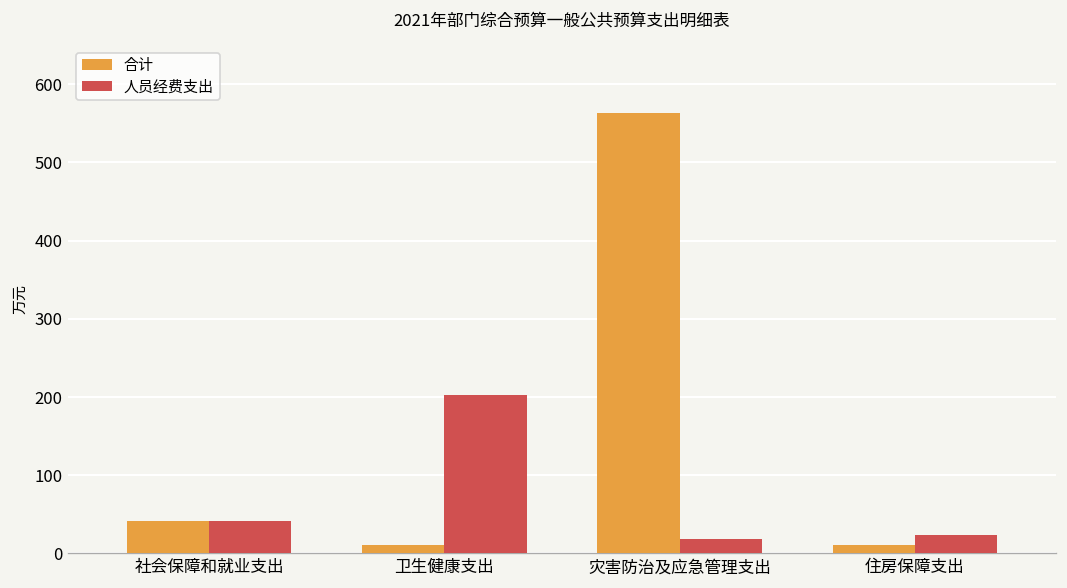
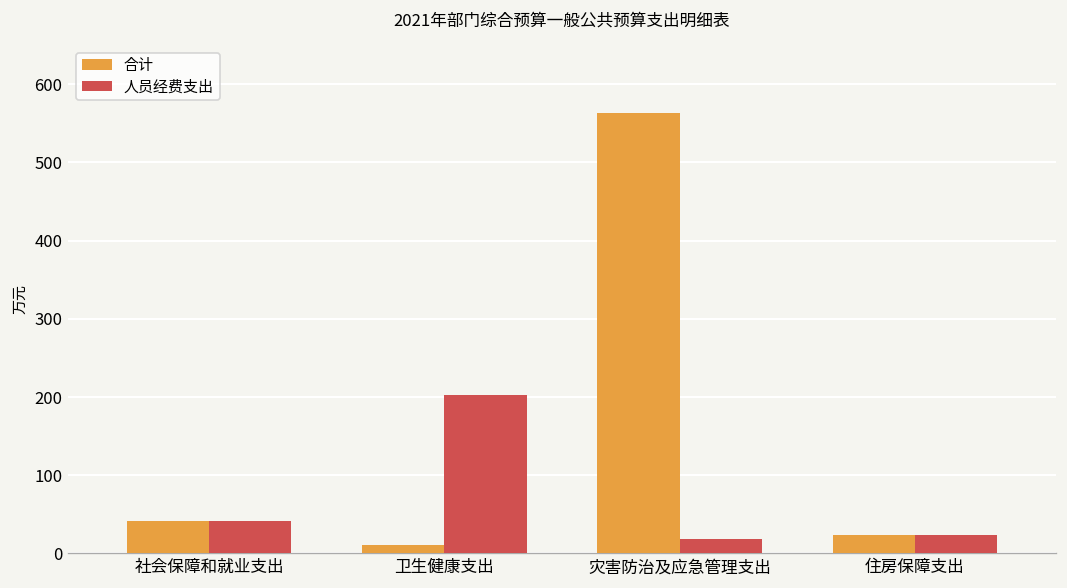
  {
    "合计": {
      "社会保障和就业支出": 40,
      "卫生健康支出": 10,
      "灾害防治及应急管理支出": 560,
-     "住房保障支出": 10
+     "住房保障支出": 20
    },
    "人员经费支出": {
      "社会保障和就业支出": 40,
      "卫生健康支出": 200,
      "灾害防治及应急管理支出": 20,
      "住房保障支出": 20
    }
  }
